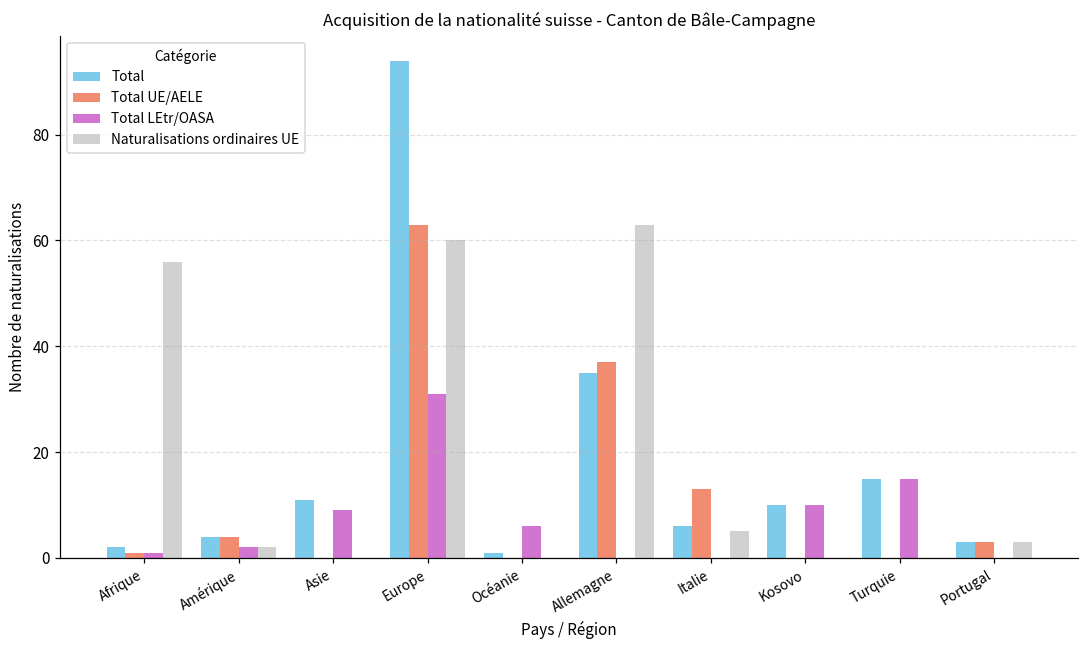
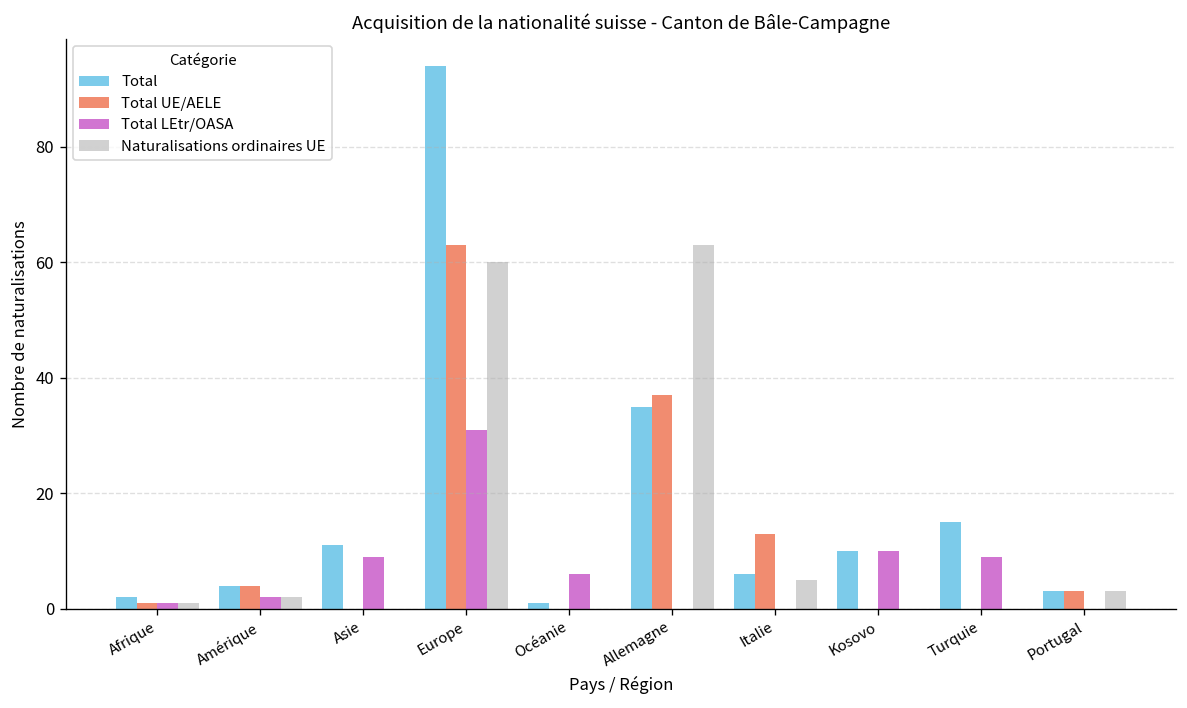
  {
    "Total": {
      "Afrique": 2,
      "Amérique": 4,
      "Asie": 11,
      "Europe": 94,
      "Océanie": 1,
      "Allemagne": 35,
      "Italie": 6,
      "Kosovo": 10,
      "Turquie": 15,
      "Portugal": 3
    },
    "Total UE/AELE": {
      "Afrique": 1,
      "Amérique": 4,
      "Asie": 0,
      "Europe": 63,
      "Océanie": 0,
      "Allemagne": 37,
      "Italie": 13,
      "Kosovo": 0,
      "Turquie": 0,
      "Portugal": 3
    },
    "Total LEtr/OASA": {
      "Afrique": 1,
      "Amérique": 2,
      "Asie": 9,
      "Europe": 31,
      "Océanie": 6,
      "Allemagne": 0,
      "Italie": 0,
      "Kosovo": 10,
-     "Turquie": 15,
+     "Turquie": 9,
      "Portugal": 0
    },
    "Naturalisations ordinaires UE": {
-     "Afrique": 56,
+     "Afrique": 1,
      "Amérique": 2,
      "Asie": 0,
      "Europe": 60,
      "Océanie": 0,
      "Allemagne": 63,
      "Italie": 5,
      "Kosovo": 0,
      "Turquie": 0,
      "Portugal": 3
    }
  }
